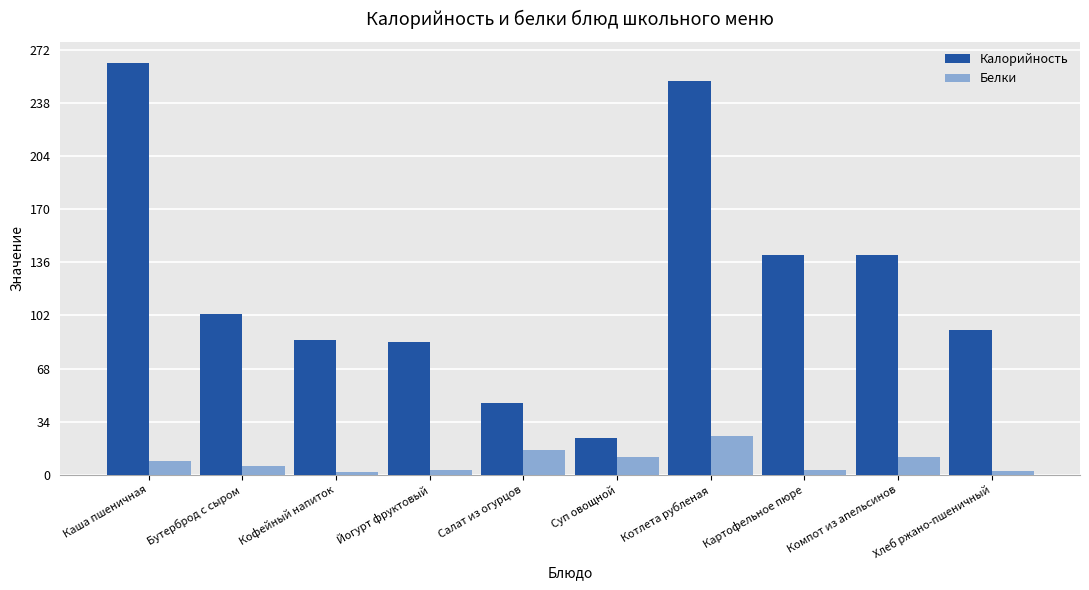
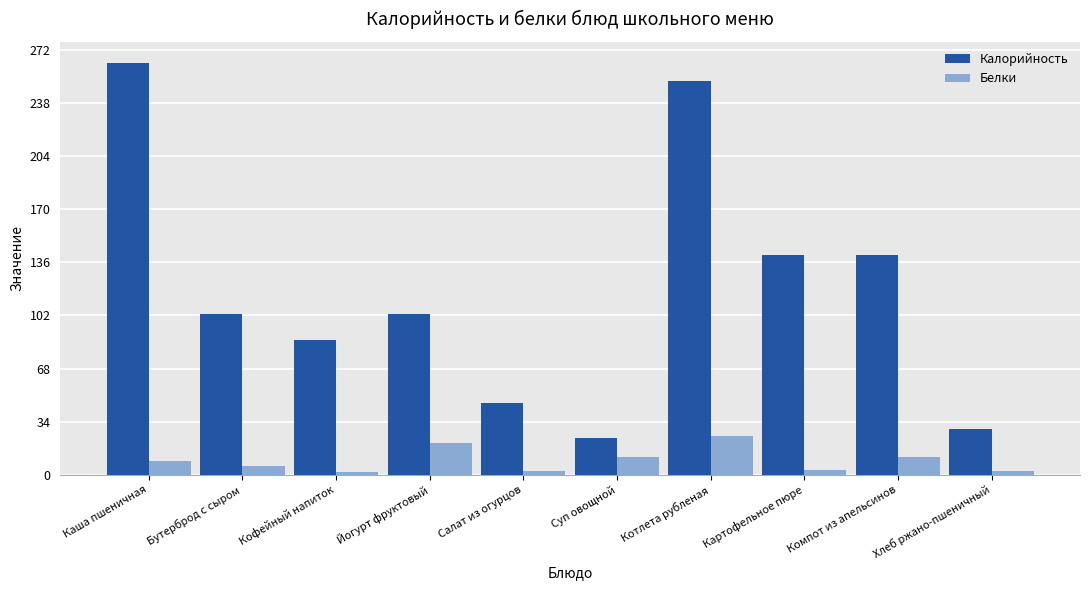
  {
    "Калорийность": {
      "Каша пшеничная": 264,
      "Бутерброд с сыром": 103,
      "Кофейный напиток": 86,
-     "Йогурт фруктовый": 85,
+     "Йогурт фруктовый": 103,
      "Салат из огурцов": 46,
      "Суп овощной": 23,
      "Котлета рубленая": 252,
      "Картофельное пюре": 141,
      "Компот из апельсинов": 141,
-     "Хлеб ржано-пшеничный": 93
+     "Хлеб ржано-пшеничный": 30
    },
    "Белки": {
      "Каша пшеничная": 9,
      "Бутерброд с сыром": 6,
-     "Йогурт фруктовый": 3,
-     "Салат из огурцов": 16,
+     "Йогурт фруктовый": 21,
+     "Салат из огурцов": 2,
      "Суп овощной": 11,
      "Котлета рубленая": 25,
      "Картофельное пюре": 3,
      "Компот из апельсинов": 11,
      "Хлеб ржано-пшеничный": 2
    }
  }
